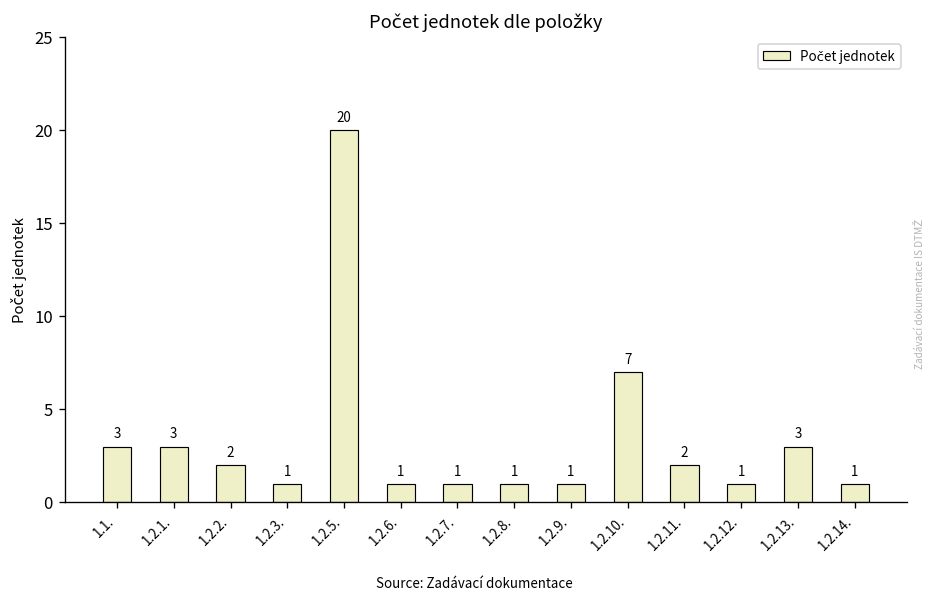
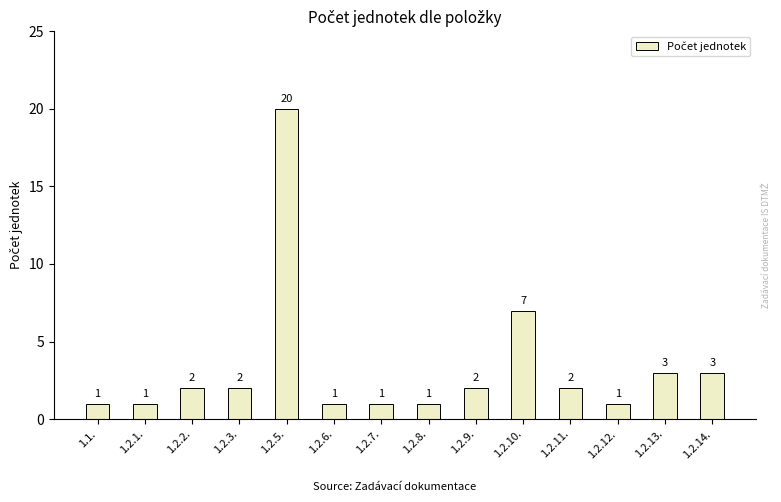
  {
-   "1.1.": 3,
-   "1.2.1.": 3,
+   "1.1.": 1,
+   "1.2.1.": 1,
    "1.2.2.": 2,
-   "1.2.3.": 1,
+   "1.2.3.": 2,
    "1.2.5.": 20,
    "1.2.6.": 1,
    "1.2.7.": 1,
    "1.2.8.": 1,
-   "1.2.9.": 1,
+   "1.2.9.": 2,
    "1.2.10.": 7,
    "1.2.11.": 2,
    "1.2.12.": 1,
    "1.2.13.": 3,
-   "1.2.14.": 1
+   "1.2.14.": 3
  }
